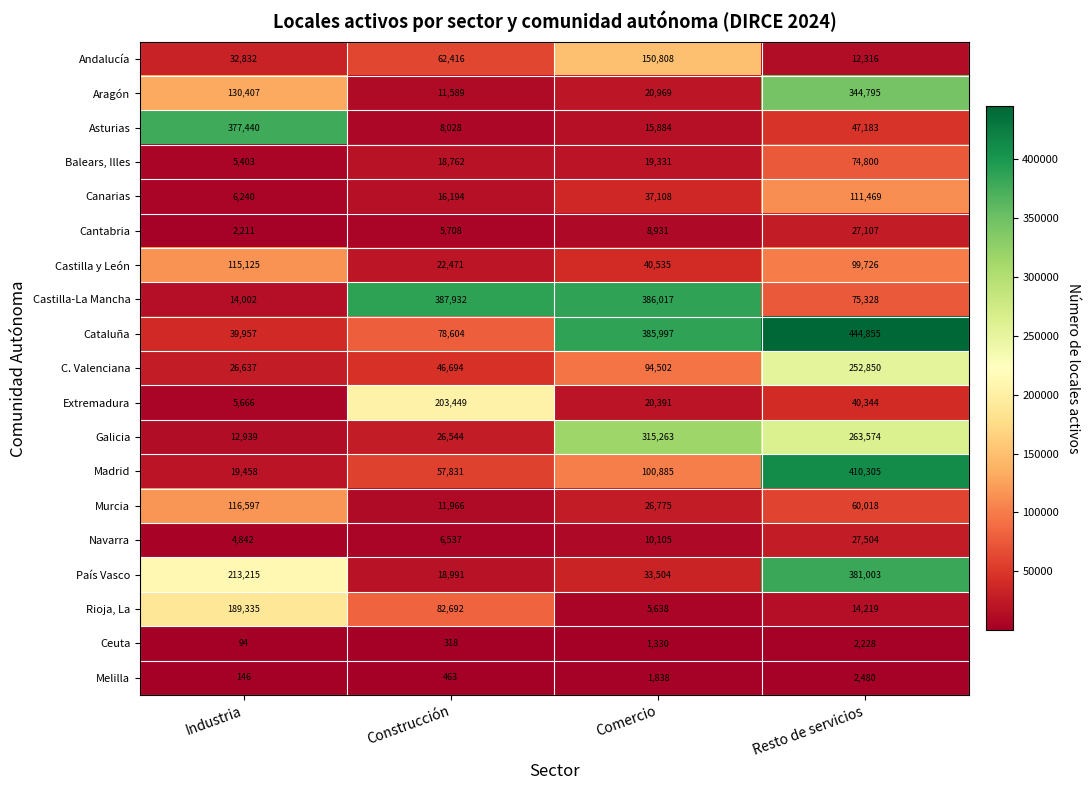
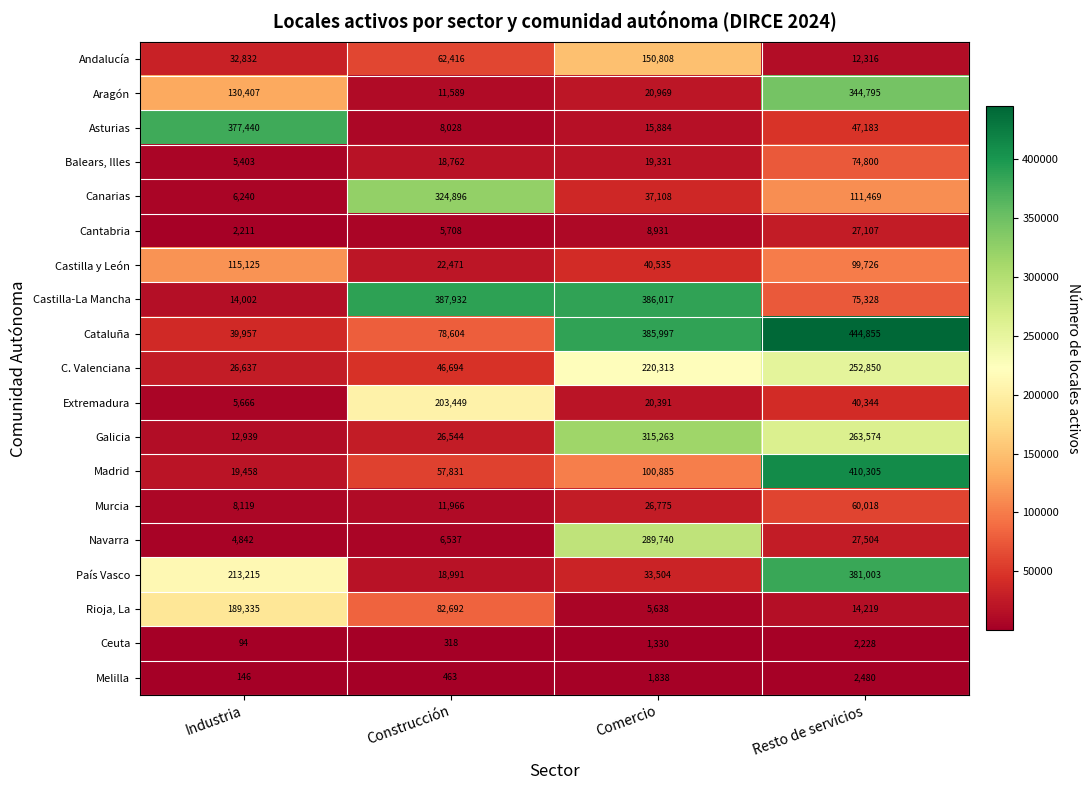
  {
    "Andalucía": {
      "Industria": "32,832",
      "Construcción": "62,416",
      "Comercio": "150,808",
      "Resto de servicios": "12,316"
    },
    "Aragón": {
      "Industria": "130,407",
      "Construcción": "11,589",
      "Comercio": "20,969",
      "Resto de servicios": "344,795"
    },
    "Asturias": {
      "Industria": "377,440",
      "Construcción": "8,028",
      "Comercio": "15,884",
      "Resto de servicios": "47,183"
    },
    "Balears, Illes": {
      "Industria": "5,403",
      "Construcción": "18,762",
      "Comercio": "19,331",
      "Resto de servicios": "74,800"
    },
    "Canarias": {
      "Industria": "6,240",
-     "Construcción": "16,194",
+     "Construcción": "324,896",
      "Comercio": "37,108",
      "Resto de servicios": "111,469"
    },
    "Cantabria": {
      "Industria": "2,211",
      "Construcción": "5,708",
      "Comercio": "8,931",
      "Resto de servicios": "27,107"
    },
    "Castilla y León": {
      "Industria": "115,125",
      "Construcción": "22,471",
      "Comercio": "40,535",
      "Resto de servicios": "99,726"
    },
    "Castilla-La Mancha": {
      "Industria": "14,002",
      "Construcción": "387,932",
      "Comercio": "386,017",
      "Resto de servicios": "75,328"
    },
    "Cataluña": {
      "Industria": "39,957",
      "Construcción": "78,604",
      "Comercio": "385,997",
      "Resto de servicios": "444,855"
    },
    "C. Valenciana": {
      "Industria": "26,637",
      "Construcción": "46,694",
-     "Comercio": "94,502",
+     "Comercio": "220,313",
      "Resto de servicios": "252,850"
    },
    "Extremadura": {
      "Industria": "5,666",
      "Construcción": "203,449",
      "Comercio": "20,391",
      "Resto de servicios": "40,344"
    },
    "Galicia": {
      "Industria": "12,939",
      "Construcción": "26,544",
      "Comercio": "315,263",
      "Resto de servicios": "263,574"
    },
    "Madrid": {
      "Industria": "19,458",
      "Construcción": "57,831",
      "Comercio": "100,885",
      "Resto de servicios": "410,305"
    },
    "Murcia": {
-     "Industria": "116,597",
+     "Industria": "8,119",
      "Construcción": "11,966",
      "Comercio": "26,775",
      "Resto de servicios": "60,018"
    },
    "Navarra": {
      "Industria": "4,842",
      "Construcción": "6,537",
-     "Comercio": "10,105",
+     "Comercio": "289,740",
      "Resto de servicios": "27,504"
    },
    "País Vasco": {
      "Industria": "213,215",
      "Construcción": "18,991",
      "Comercio": "33,504",
      "Resto de servicios": "381,003"
    },
    "Rioja, La": {
      "Industria": "189,335",
      "Construcción": "82,692",
      "Comercio": "5,638",
      "Resto de servicios": "14,219"
    },
    "Ceuta": {
      "Industria": "94",
      "Construcción": "318",
      "Comercio": "1,330",
      "Resto de servicios": "2,228"
    },
    "Melilla": {
      "Industria": "146",
      "Construcción": "463",
      "Comercio": "1,838",
      "Resto de servicios": "2,480"
    }
  }
